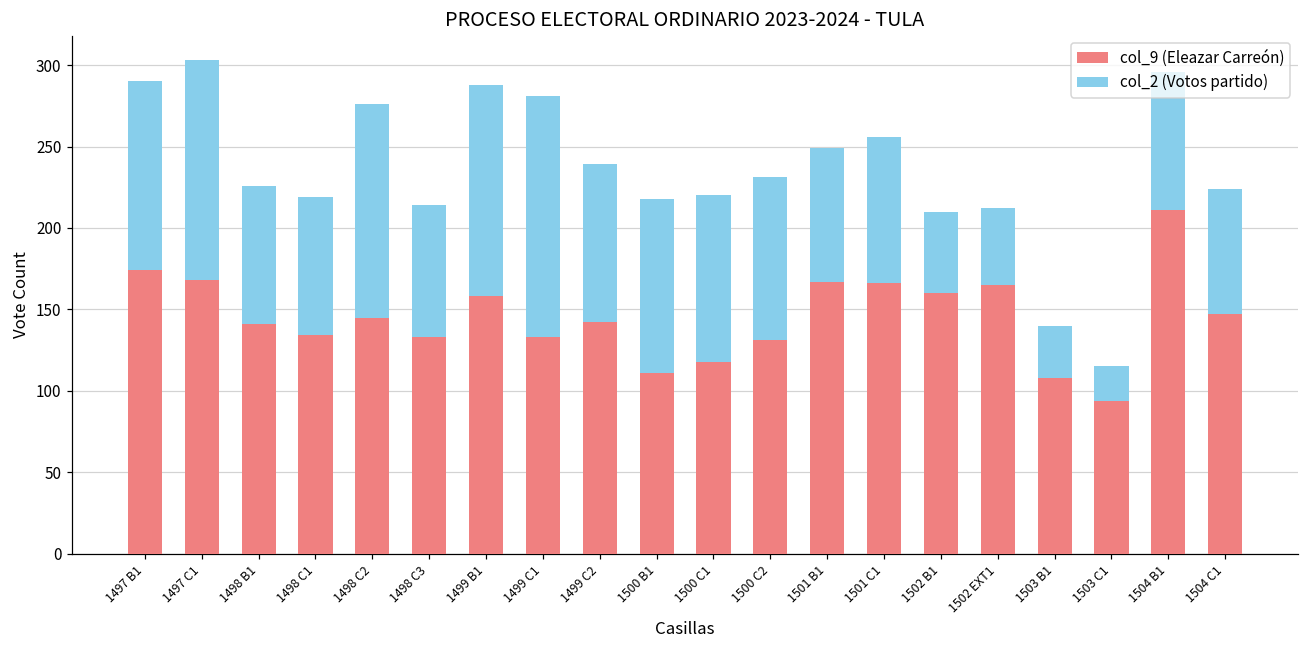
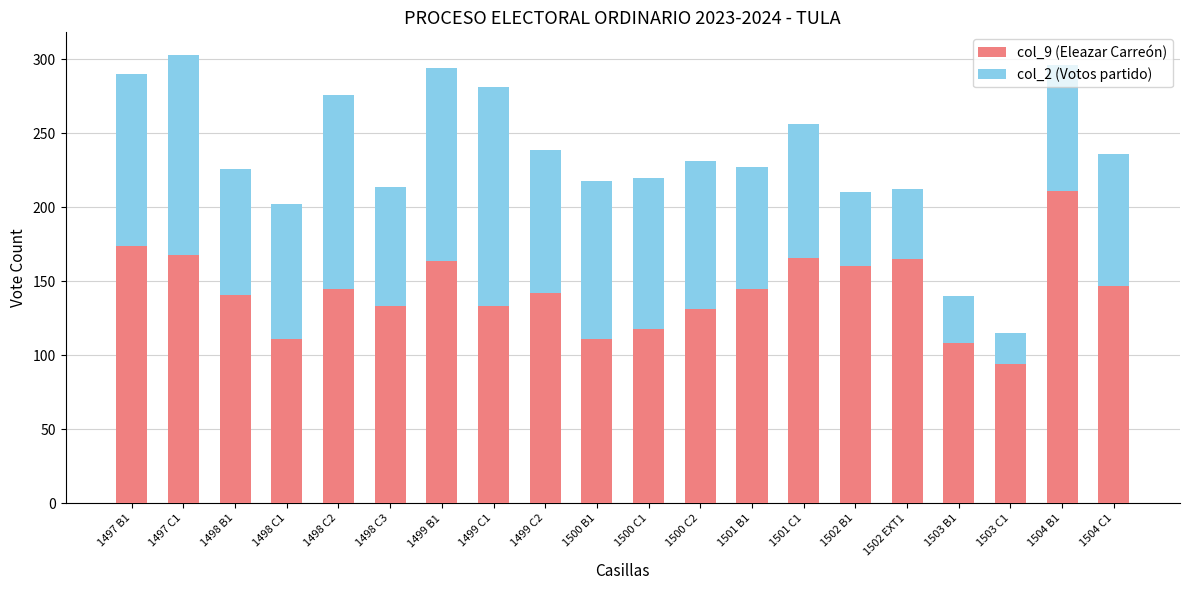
  {
    "col_9 (Eleazar Carreón)": {
      "1497 B1": 174,
      "1497 C1": 168,
      "1498 B1": 141,
-     "1498 C1": 134,
+     "1498 C1": 111,
      "1498 C2": 145,
      "1498 C3": 133,
-     "1499 B1": 158,
+     "1499 B1": 164,
      "1499 C1": 133,
      "1499 C2": 142,
      "1500 B1": 111,
      "1500 C1": 118,
      "1500 C2": 131,
-     "1501 B1": 167,
+     "1501 B1": 145,
      "1501 C1": 166,
      "1502 B1": 160,
      "1502 EXT1": 165,
      "1503 B1": 108,
      "1503 C1": 94,
      "1504 B1": 211,
      "1504 C1": 147
    },
    "col_2 (Votos partido)": {
      "1497 B1": 116,
      "1497 C1": 135,
      "1498 B1": 85,
-     "1498 C1": 85,
+     "1498 C1": 91,
      "1498 C2": 131,
      "1498 C3": 81,
      "1499 B1": 130,
      "1499 C1": 148,
      "1499 C2": 97,
      "1500 B1": 107,
      "1500 C1": 102,
      "1500 C2": 100,
      "1501 B1": 82,
      "1501 C1": 90,
      "1502 B1": 50,
      "1502 EXT1": 47,
      "1503 B1": 32,
      "1503 C1": 21,
-     "1504 C1": 77
+     "1504 C1": 89
    }
  }
